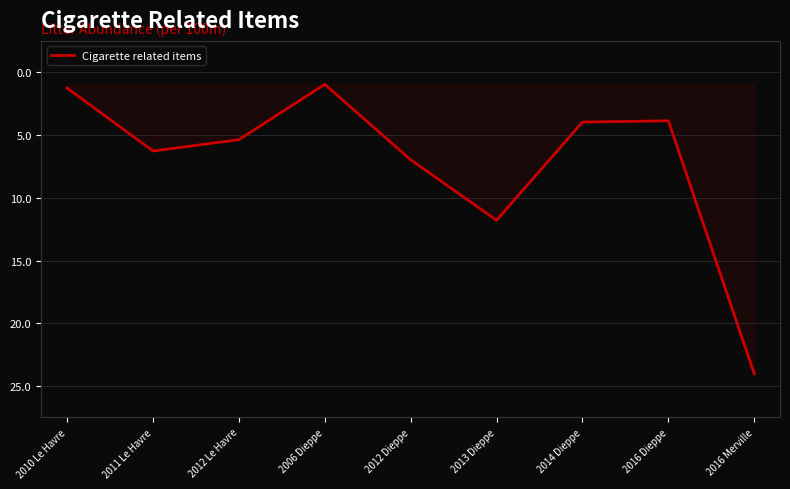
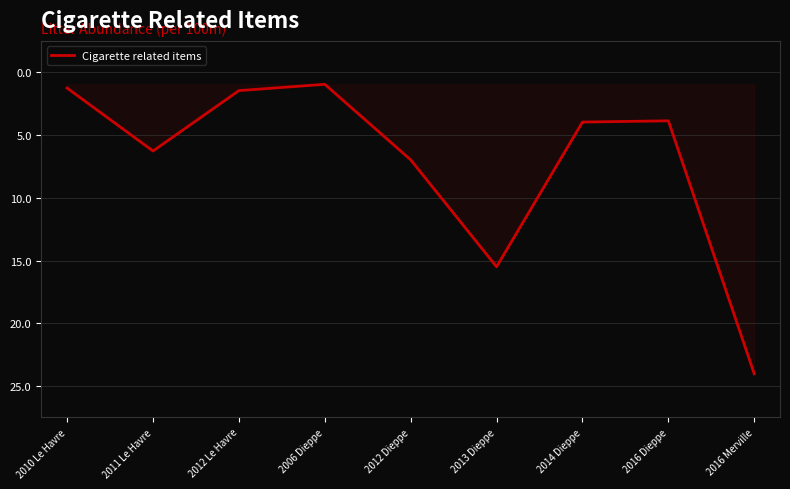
  {
    "2010 Le Havre": 1.3,
    "2011 Le Havre": 6.3,
-   "2012 Le Havre": 5.4,
+   "2012 Le Havre": 1.5,
    "2006 Dieppe": 1.0,
    "2012 Dieppe": 7.0,
-   "2013 Dieppe": 11.8,
+   "2013 Dieppe": 15.5,
    "2014 Dieppe": 4.0,
    "2016 Dieppe": 3.9,
    "2016 Merville": 24.0
  }
